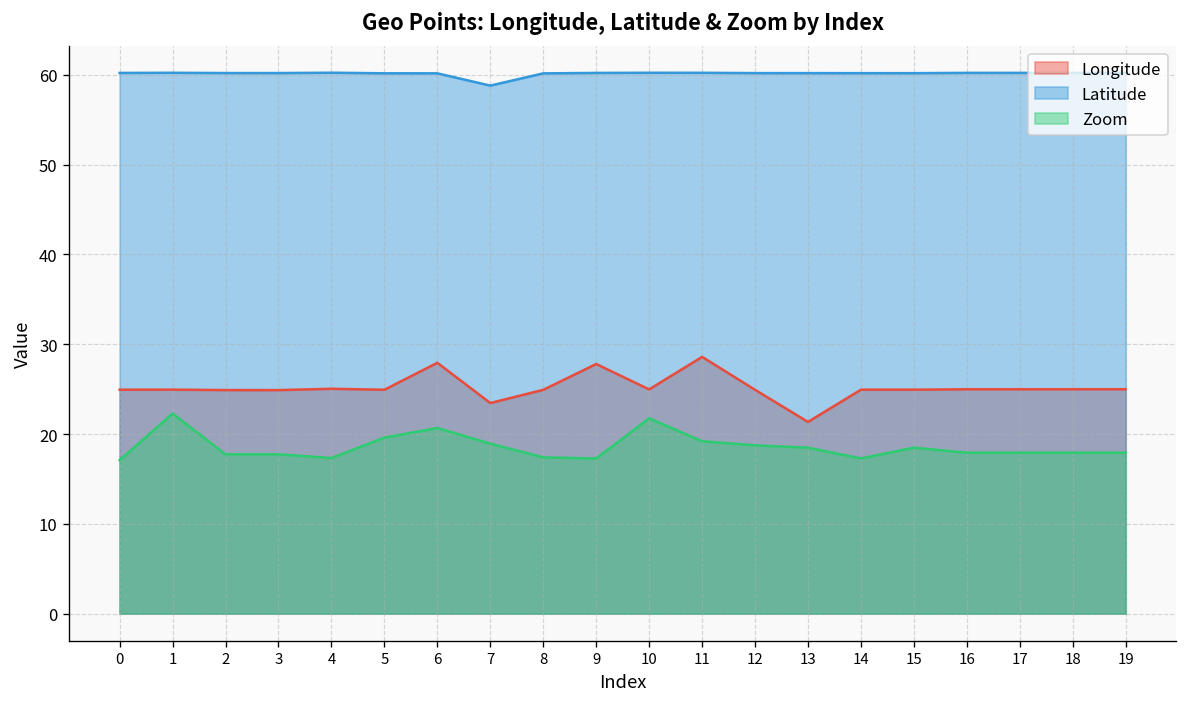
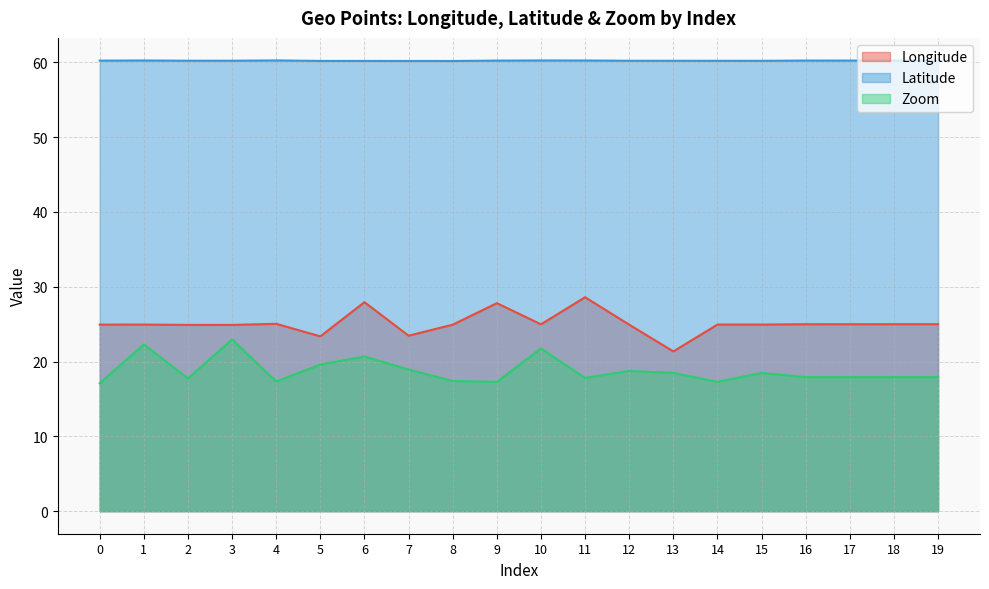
  {
    "Longitude": {
      "0": 25,
      "1": 25,
      "2": 25,
      "3": 25,
      "4": 25,
-     "5": 25,
+     "5": 23,
      "6": 28,
      "7": 23,
      "8": 25,
      "9": 28,
      "10": 25,
      "11": 29,
      "12": 25,
      "13": 21,
      "14": 25,
      "15": 25,
      "16": 25,
      "17": 25,
      "18": 25,
      "19": 25
    },
    "Latitude": {
      "0": 60,
      "1": 60,
      "2": 60,
      "3": 60,
      "4": 60,
      "5": 60,
      "6": 60,
-     "7": 59,
+     "7": 60,
      "8": 60,
      "9": 60,
      "10": 60,
      "11": 60,
      "12": 60,
      "13": 60,
      "14": 60,
      "15": 60,
      "16": 60,
      "17": 60
    },
    "Zoom": {
      "0": 17,
      "1": 22,
      "2": 18,
-     "3": 18,
+     "3": 23,
      "4": 17,
      "5": 20,
      "6": 21,
      "7": 19,
      "8": 17,
      "9": 17,
      "10": 22,
-     "11": 19,
+     "11": 18,
      "12": 19,
      "13": 18,
      "14": 17,
      "15": 18,
      "16": 18,
      "17": 18,
      "18": 18,
      "19": 18
    }
  }
